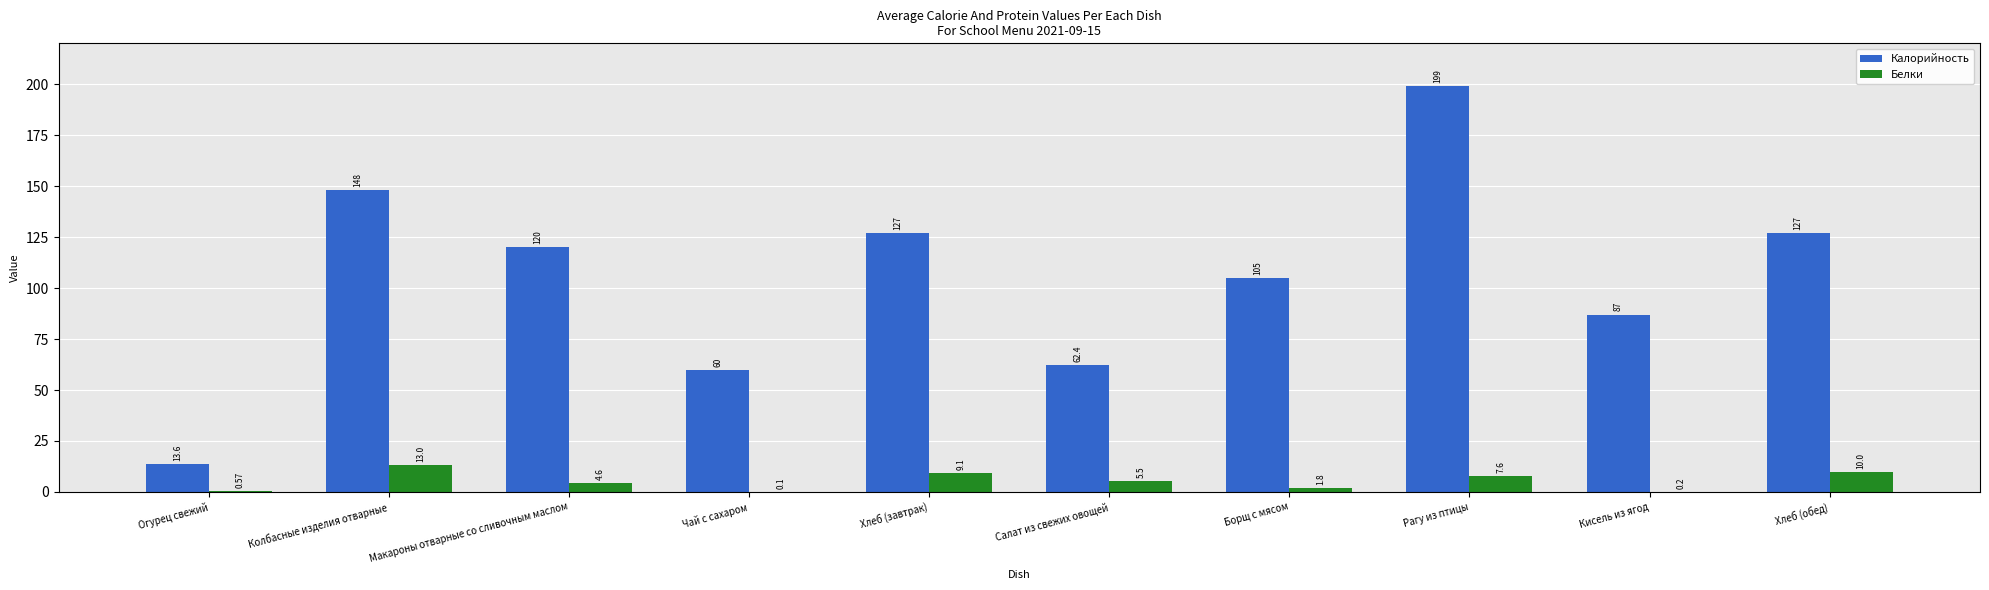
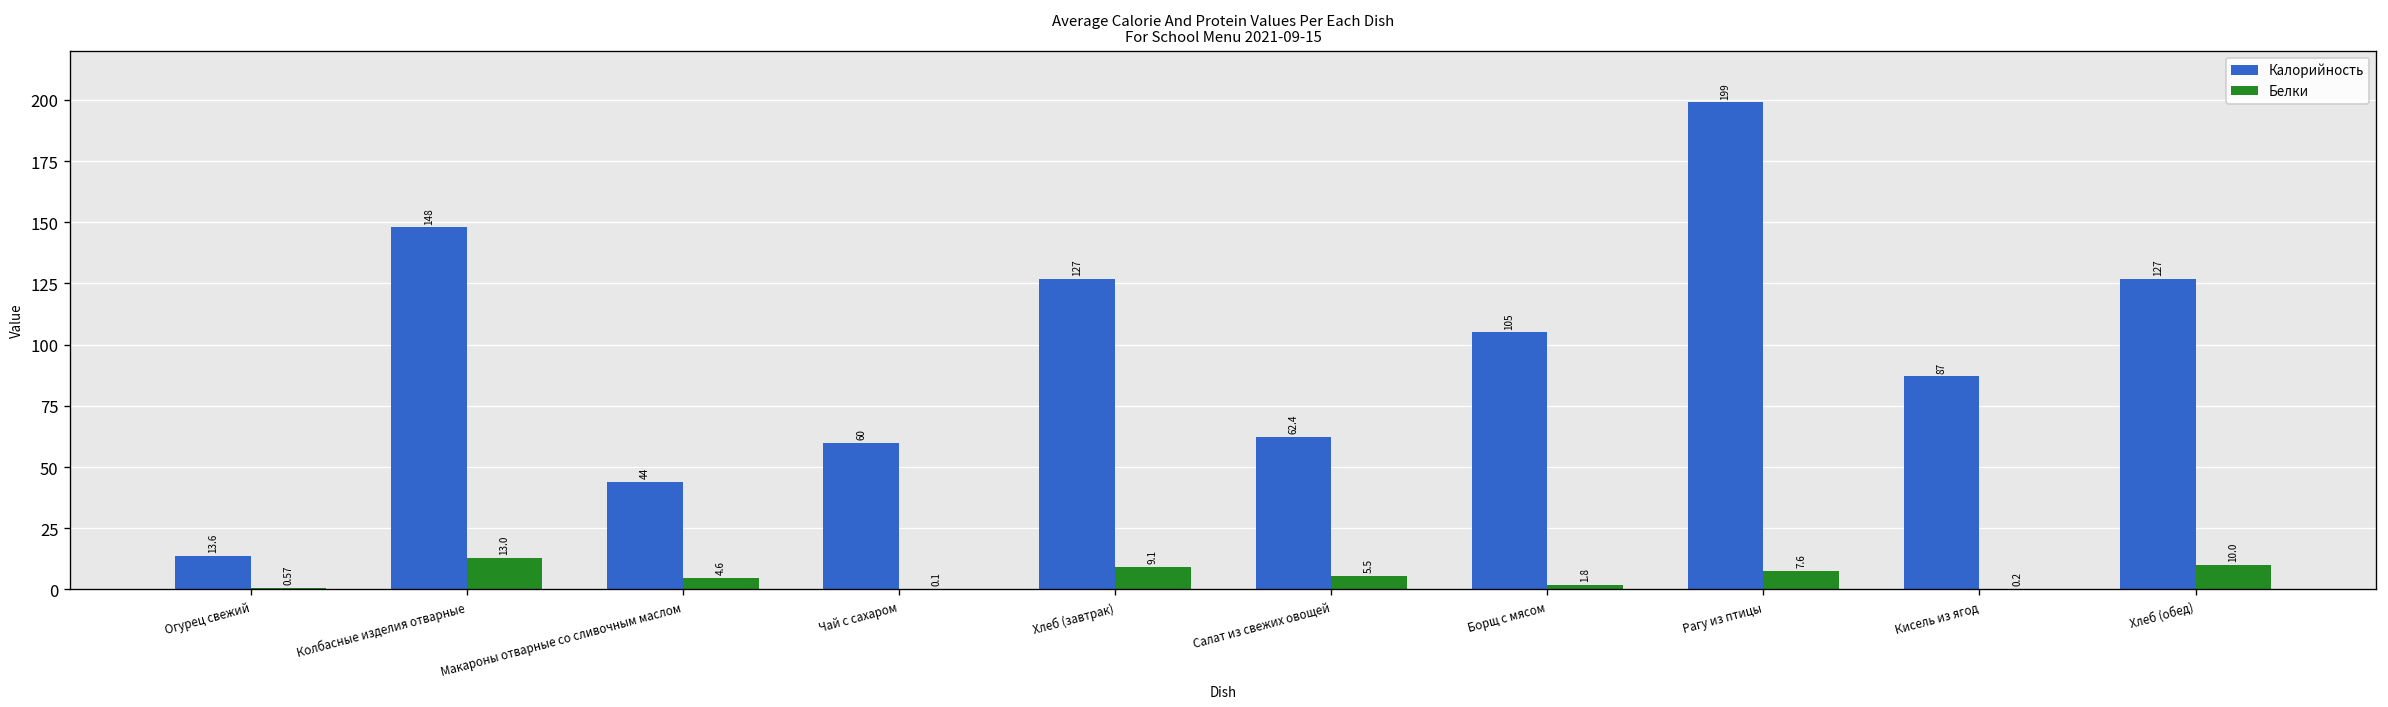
  {
    "Калорийность": {
      "Огурец свежий": 13.6,
      "Колбасные изделия отварные": 148,
-     "Макароны отварные со сливочным маслом": 120,
+     "Макароны отварные со сливочным маслом": 44,
      "Чай с сахаром": 60,
      "Хлеб (завтрак)": 127,
      "Салат из свежих овощей": 62.4,
      "Борщ с мясом": 105,
      "Рагу из птицы": 199,
      "Кисель из ягод": 87,
      "Хлеб (обед)": 127
    },
    "Белки": {
      "Огурец свежий": 0.57,
      "Колбасные изделия отварные": 13.0,
      "Макароны отварные со сливочным маслом": 4.6,
      "Чай с сахаром": 0.1,
      "Хлеб (завтрак)": 9.1,
      "Салат из свежих овощей": 5.5,
      "Борщ с мясом": 1.8,
      "Рагу из птицы": 7.6,
      "Кисель из ягод": 0.2,
      "Хлеб (обед)": 10.0
    }
  }
